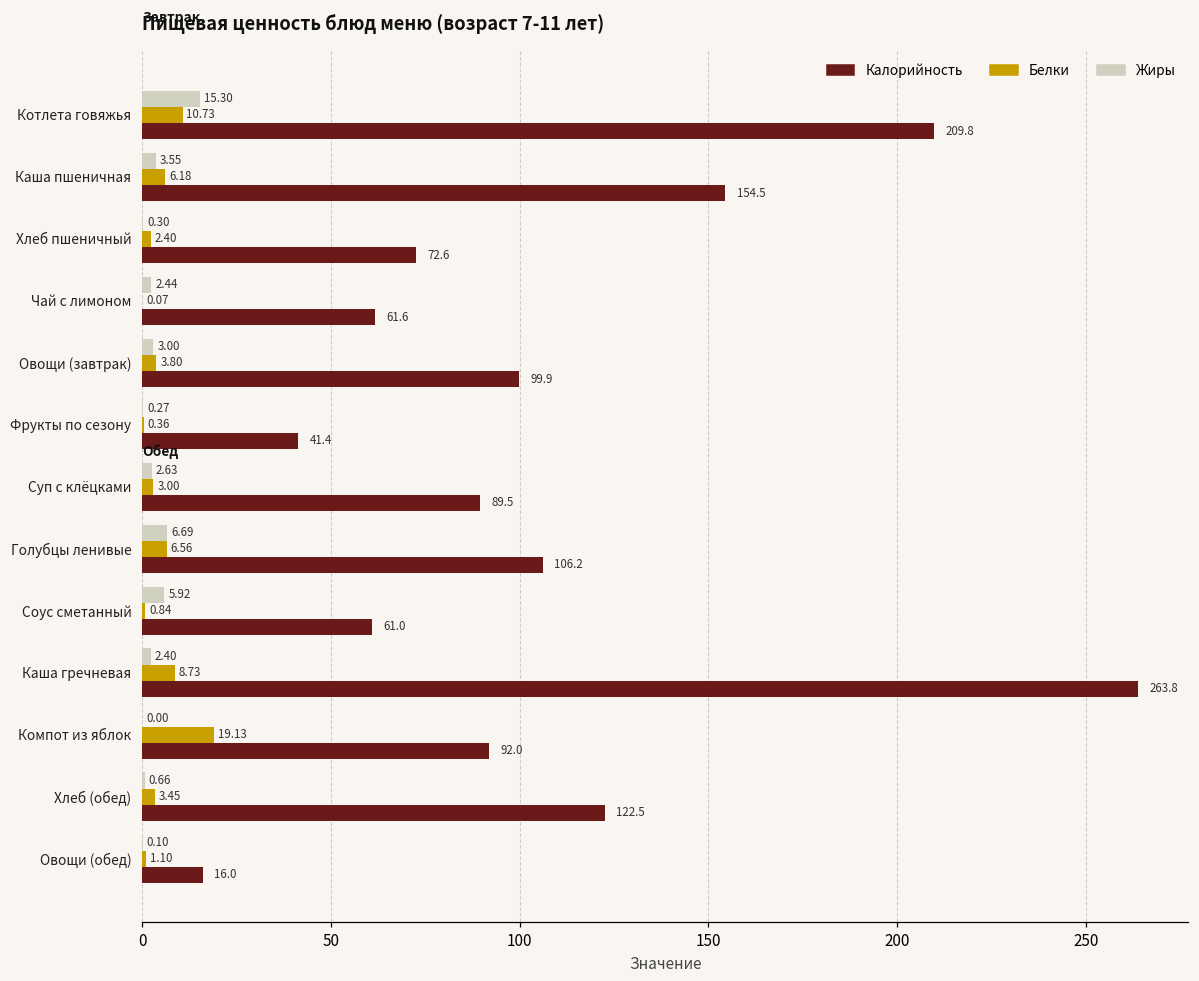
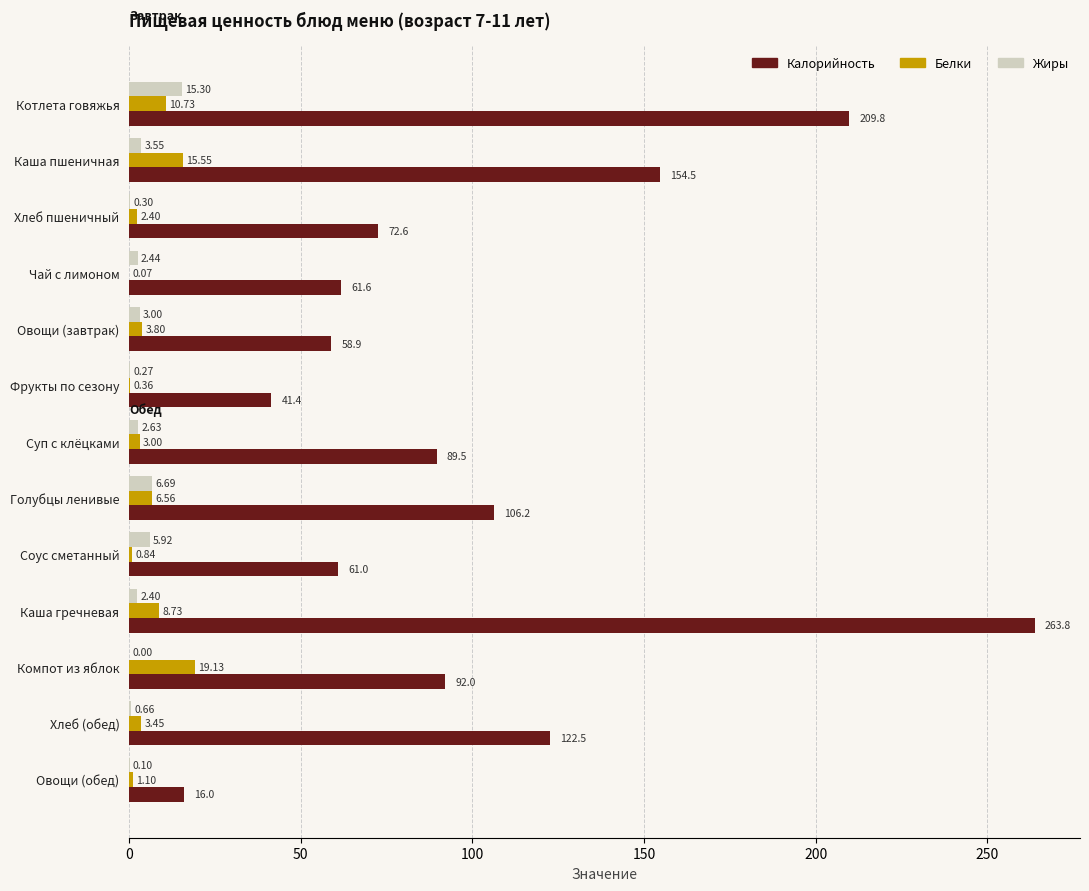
  {
    "Калорийность": {
      "Котлета говяжья": 209.8,
      "Каша пшеничная": 154.5,
      "Хлеб пшеничный": 72.6,
      "Чай с лимоном": 61.6,
-     "Овощи (завтрак)": 99.9,
+     "Овощи (завтрак)": 58.9,
      "Фрукты по сезону": 41.4,
      "Суп с клёцками": 89.5,
      "Голубцы ленивые": 106.2,
      "Соус сметанный": 61.0,
      "Каша гречневая": 263.8,
      "Компот из яблок": 92.0,
      "Хлеб (обед)": 122.5,
      "Овощи (обед)": 16.0
    },
    "Белки": {
      "Котлета говяжья": 10.73,
-     "Каша пшеничная": 6.18,
+     "Каша пшеничная": 15.55,
      "Хлеб пшеничный": 2.40,
      "Чай с лимоном": 0.07,
      "Овощи (завтрак)": 3.80,
      "Фрукты по сезону": 0.36,
      "Суп с клёцками": 3.00,
      "Голубцы ленивые": 6.56,
      "Соус сметанный": 0.84,
      "Каша гречневая": 8.73,
      "Компот из яблок": 19.13,
      "Хлеб (обед)": 3.45,
      "Овощи (обед)": 1.10
    },
    "Жиры": {
      "Котлета говяжья": 15.30,
      "Каша пшеничная": 3.55,
      "Хлеб пшеничный": 0.30,
      "Чай с лимоном": 2.44,
      "Овощи (завтрак)": 3.00,
      "Фрукты по сезону": 0.27,
      "Суп с клёцками": 2.63,
      "Голубцы ленивые": 6.69,
      "Соус сметанный": 5.92,
      "Каша гречневая": 2.40,
      "Компот из яблок": 0.00,
      "Хлеб (обед)": 0.66,
      "Овощи (обед)": 0.10
    }
  }
